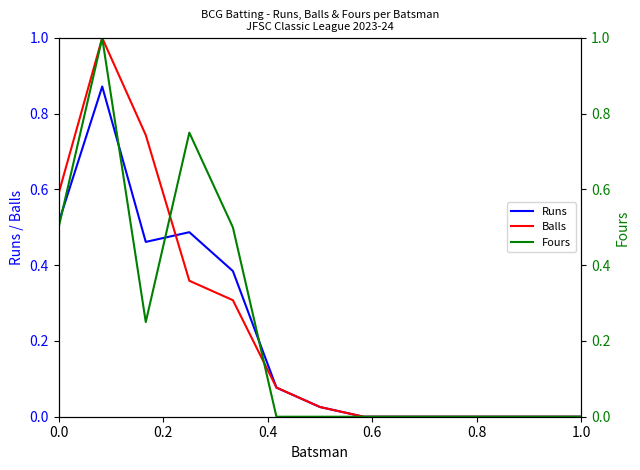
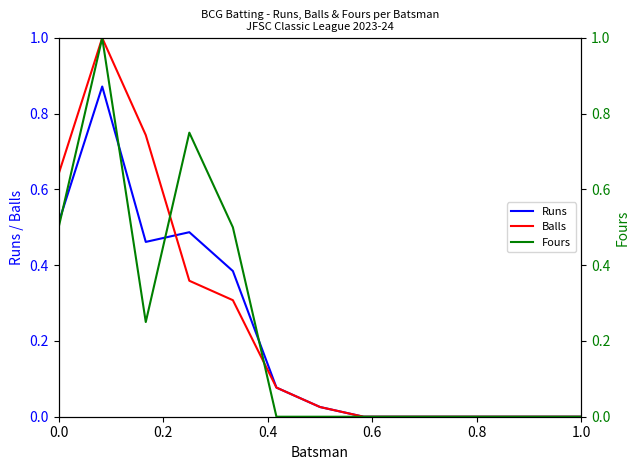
  {
    "Runs": {
      "0.0": 0.51
    },
    "Balls": {
-     "0.0": 0.59
+     "0.0": 0.64
    },
    "Fours": {
      "0.0": 0.50,
      "1.0": 0.00
    }
  }
